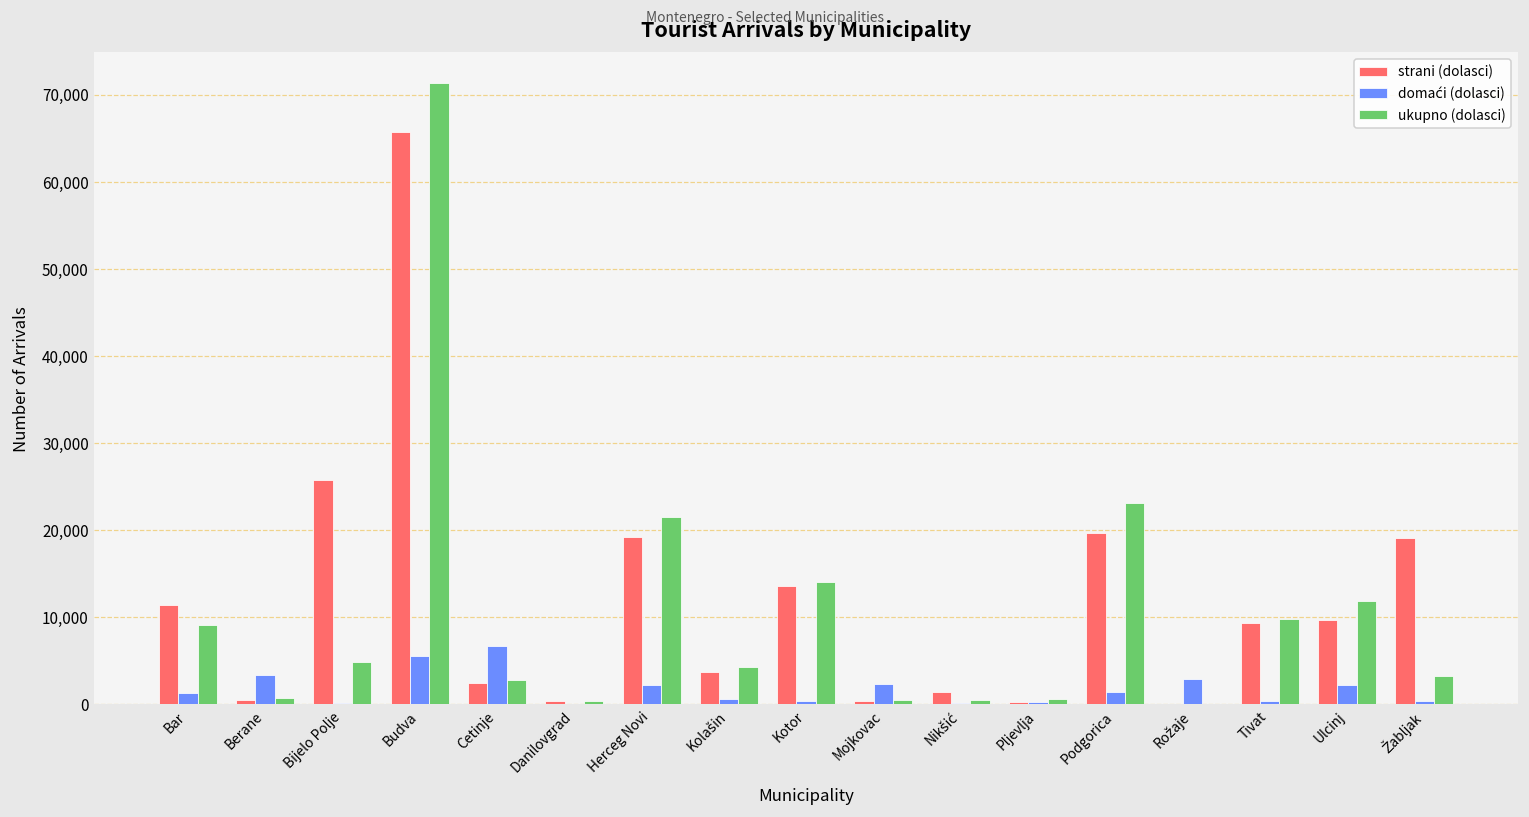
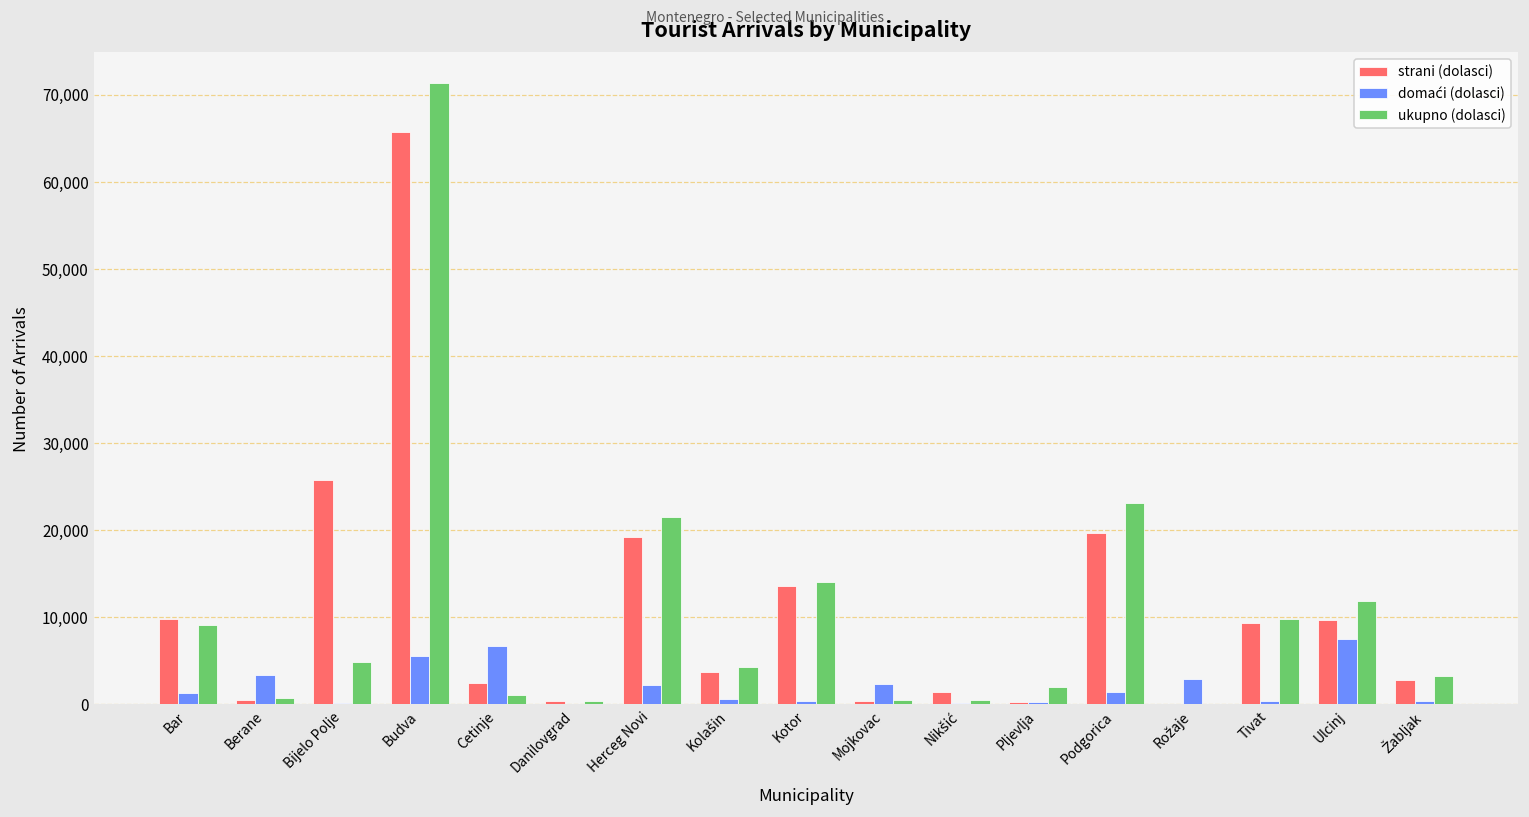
  {
    "strani (dolasci)": {
-     "Bar": "11,000",
+     "Bar": "10,000",
      "Berane": "0",
      "Bijelo Polje": "26,000",
      "Budva": "66,000",
      "Cetinje": "2,000",
      "Danilovgrad": "0",
      "Herceg Novi": "19,000",
      "Kolašin": "4,000",
      "Kotor": "14,000",
      "Mojkovac": "0",
      "Nikšić": "1,000",
      "Pljevlja": "0",
      "Podgorica": "20,000",
      "Tivat": "9,000",
      "Ulcinj": "10,000",
-     "Žabljak": "19,000"
+     "Žabljak": "3,000"
    },
    "domaći (dolasci)": {
      "Bar": "1,000",
      "Berane": "3,000",
      "Budva": "6,000",
      "Cetinje": "7,000",
      "Herceg Novi": "2,000",
      "Kolašin": "1,000",
      "Kotor": "0",
      "Mojkovac": "2,000",
      "Podgorica": "1,000",
      "Rožaje": "3,000",
      "Tivat": "0",
-     "Ulcinj": "2,000",
+     "Ulcinj": "8,000",
      "Žabljak": "0"
    },
    "ukupno (dolasci)": {
      "Bar": "9,000",
      "Berane": "1,000",
      "Bijelo Polje": "5,000",
      "Budva": "71,000",
-     "Cetinje": "3,000",
+     "Cetinje": "1,000",
      "Danilovgrad": "0",
      "Herceg Novi": "22,000",
      "Kolašin": "4,000",
      "Kotor": "14,000",
      "Mojkovac": "1,000",
      "Nikšić": "1,000",
-     "Pljevlja": "1,000",
+     "Pljevlja": "2,000",
      "Podgorica": "23,000",
      "Tivat": "10,000",
      "Ulcinj": "12,000",
      "Žabljak": "3,000"
    }
  }
